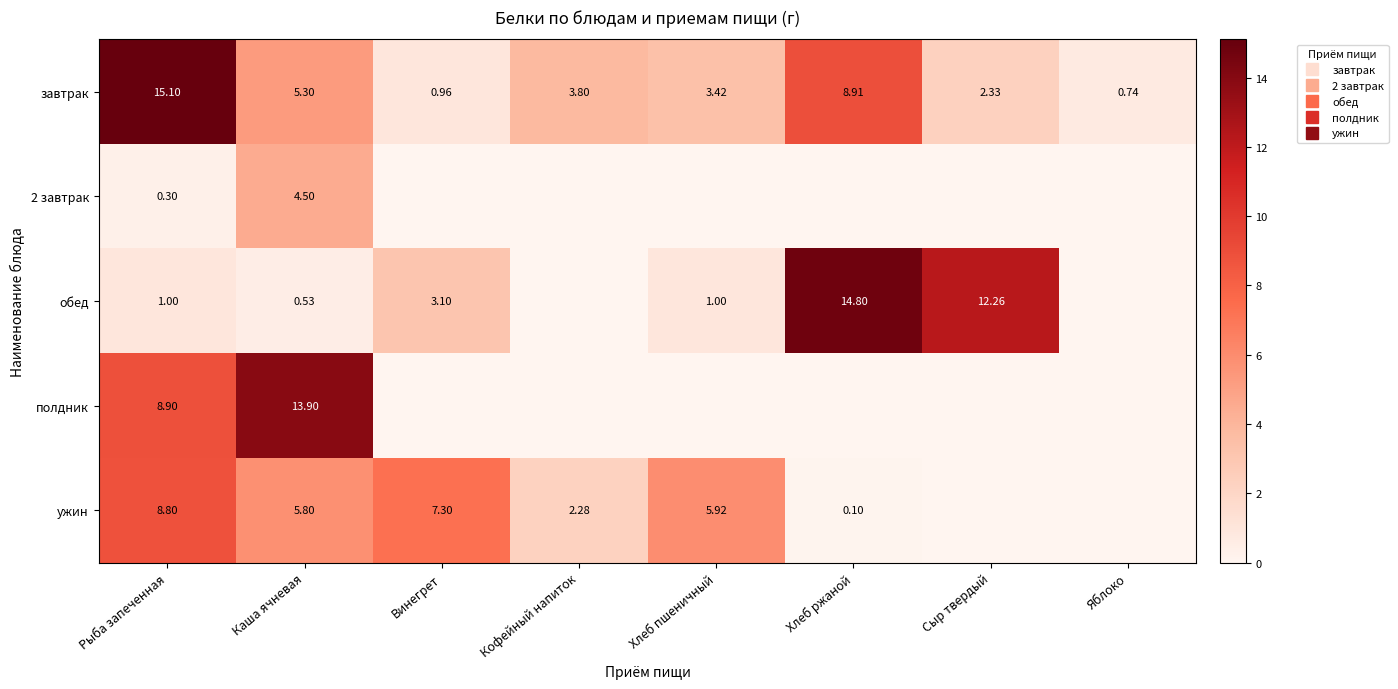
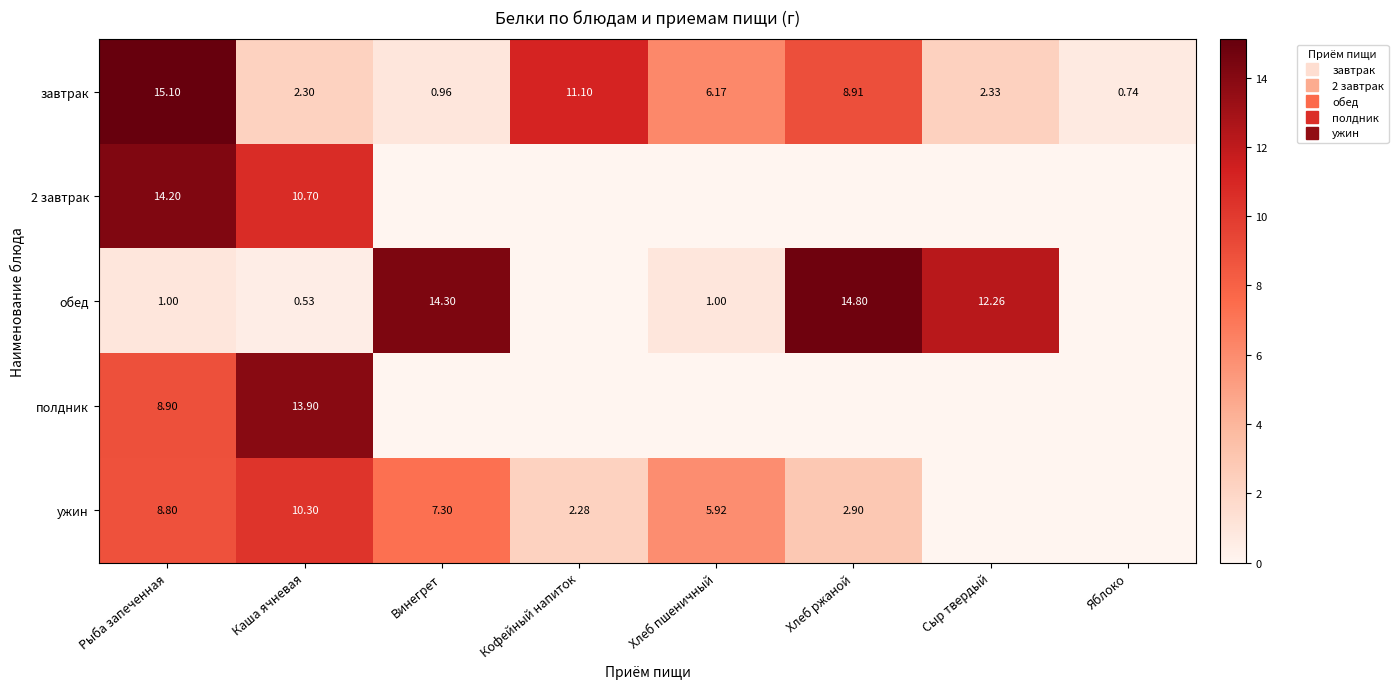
  {
    "завтрак": {
      "Рыба запеченная": 15.10,
-     "Каша ячневая": 5.30,
+     "Каша ячневая": 2.30,
      "Винегрет": 0.96,
-     "Кофейный напиток": 3.80,
-     "Хлеб пшеничный": 3.42,
+     "Кофейный напиток": 11.10,
+     "Хлеб пшеничный": 6.17,
      "Хлеб ржаной": 8.91,
      "Сыр твердый": 2.33,
      "Яблоко": 0.74
    },
    "2 завтрак": {
-     "Рыба запеченная": 0.30,
-     "Каша ячневая": 4.50
+     "Рыба запеченная": 14.20,
+     "Каша ячневая": 10.70
    },
    "обед": {
      "Рыба запеченная": 1.00,
      "Каша ячневая": 0.53,
-     "Винегрет": 3.10,
+     "Винегрет": 14.30,
      "Хлеб пшеничный": 1.00,
      "Хлеб ржаной": 14.80,
      "Сыр твердый": 12.26
    },
    "полдник": {
      "Рыба запеченная": 8.90,
      "Каша ячневая": 13.90
    },
    "ужин": {
      "Рыба запеченная": 8.80,
-     "Каша ячневая": 5.80,
+     "Каша ячневая": 10.30,
      "Винегрет": 7.30,
      "Кофейный напиток": 2.28,
      "Хлеб пшеничный": 5.92,
-     "Хлеб ржаной": 0.10
+     "Хлеб ржаной": 2.90
    }
  }
